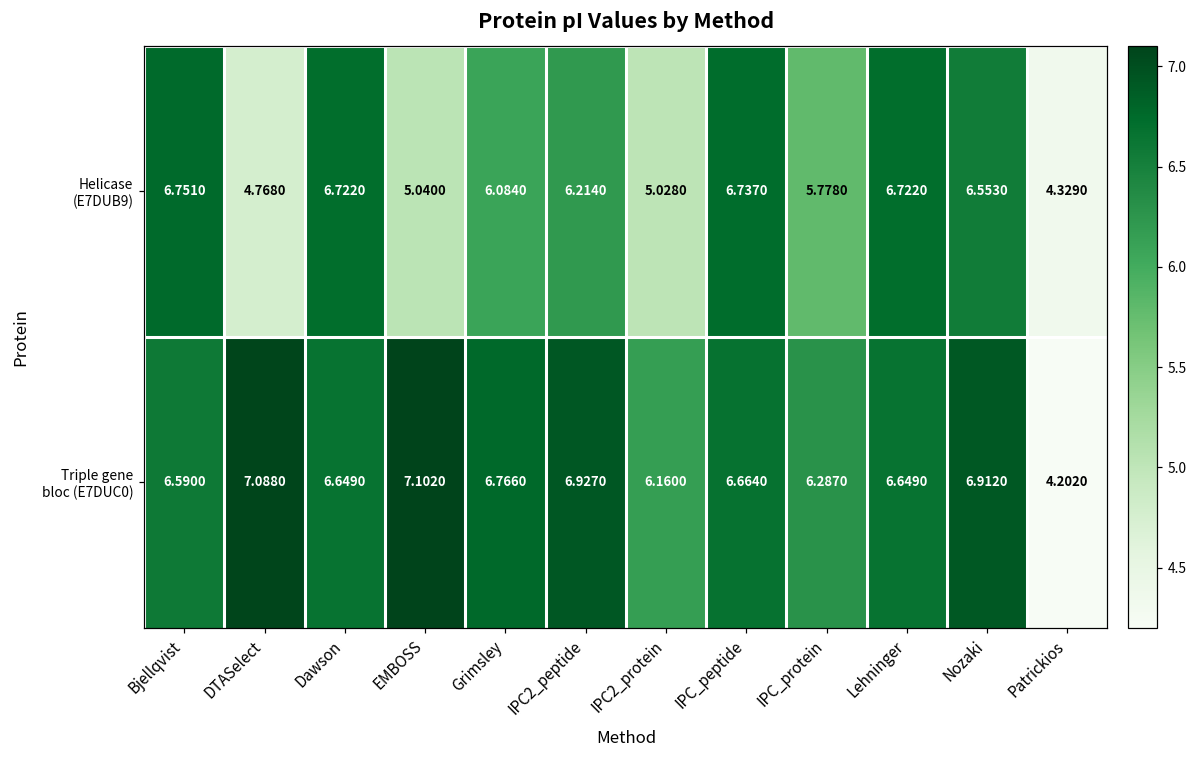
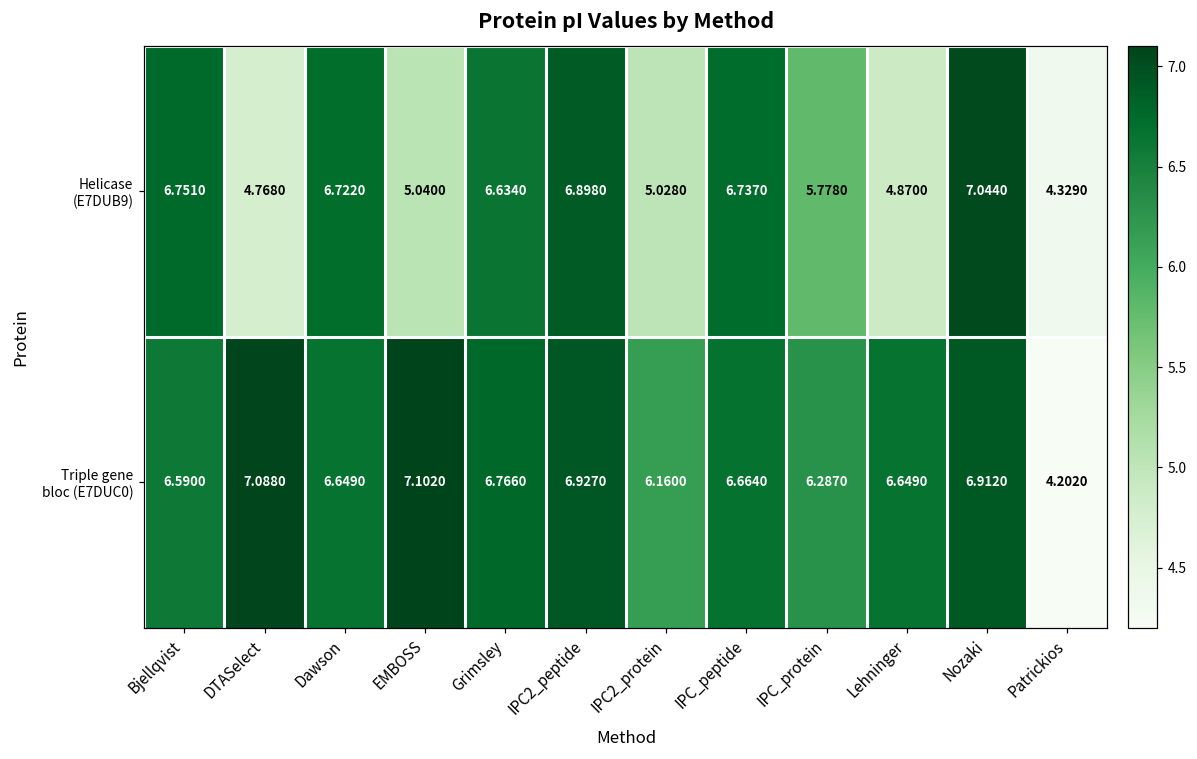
  {
    "Helicase (E7DUB9)": {
      "Bjellqvist": 6.7510,
      "DTASelect": 4.7680,
      "Dawson": 6.7220,
      "EMBOSS": 5.0400,
-     "Grimsley": 6.0840,
-     "IPC2_peptide": 6.2140,
+     "Grimsley": 6.6340,
+     "IPC2_peptide": 6.8980,
      "IPC2_protein": 5.0280,
      "IPC_peptide": 6.7370,
      "IPC_protein": 5.7780,
-     "Lehninger": 6.7220,
-     "Nozaki": 6.5530,
+     "Lehninger": 4.8700,
+     "Nozaki": 7.0440,
      "Patrickios": 4.3290
    },
    "Triple gene bloc (E7DUC0)": {
      "Bjellqvist": 6.5900,
      "DTASelect": 7.0880,
      "Dawson": 6.6490,
      "EMBOSS": 7.1020,
      "Grimsley": 6.7660,
      "IPC2_peptide": 6.9270,
      "IPC2_protein": 6.1600,
      "IPC_peptide": 6.6640,
      "IPC_protein": 6.2870,
      "Lehninger": 6.6490,
      "Nozaki": 6.9120,
      "Patrickios": 4.2020
    }
  }
